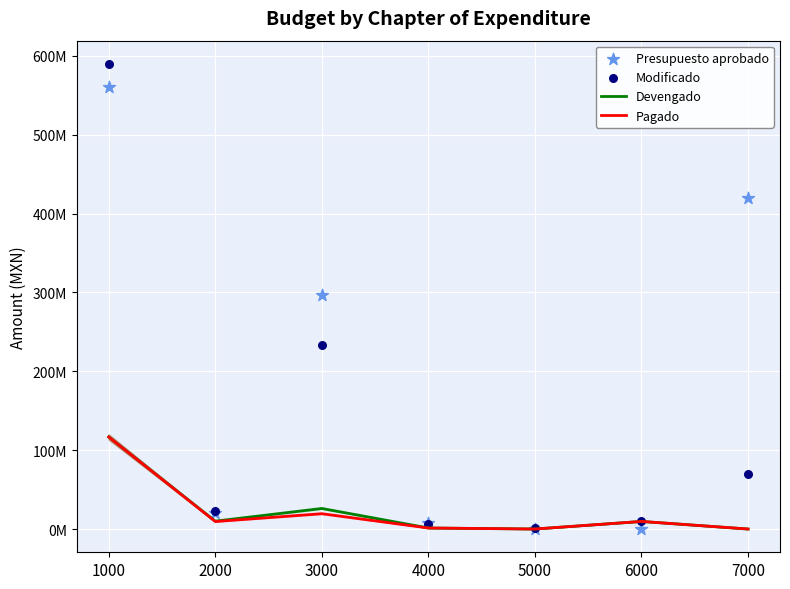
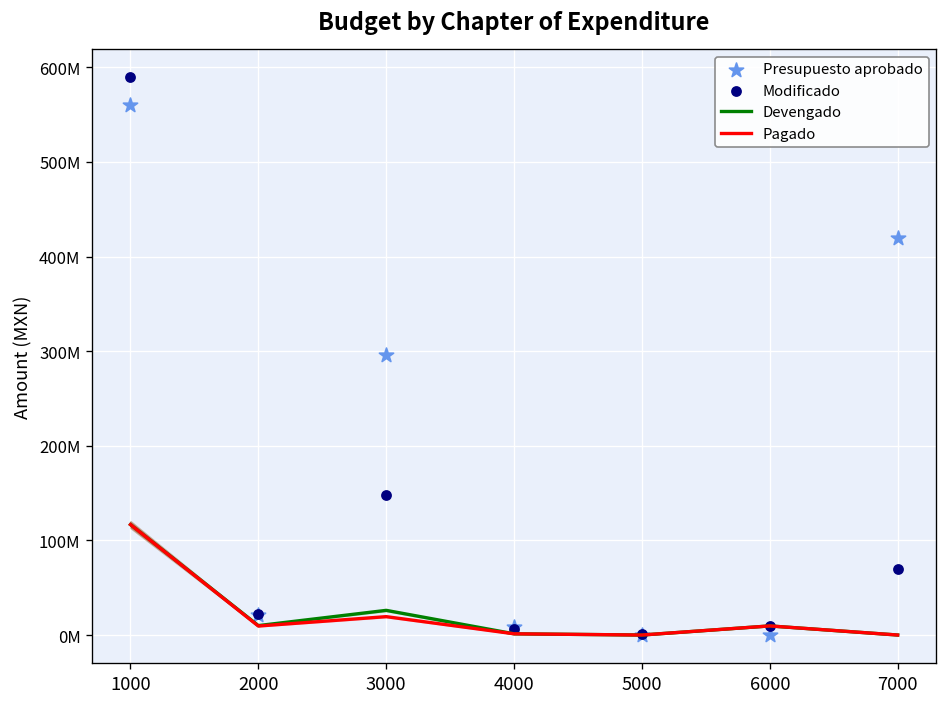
  {
    "Modificado": {
-     "3000": 230000000
+     "3000": 150000000
    }
  }
